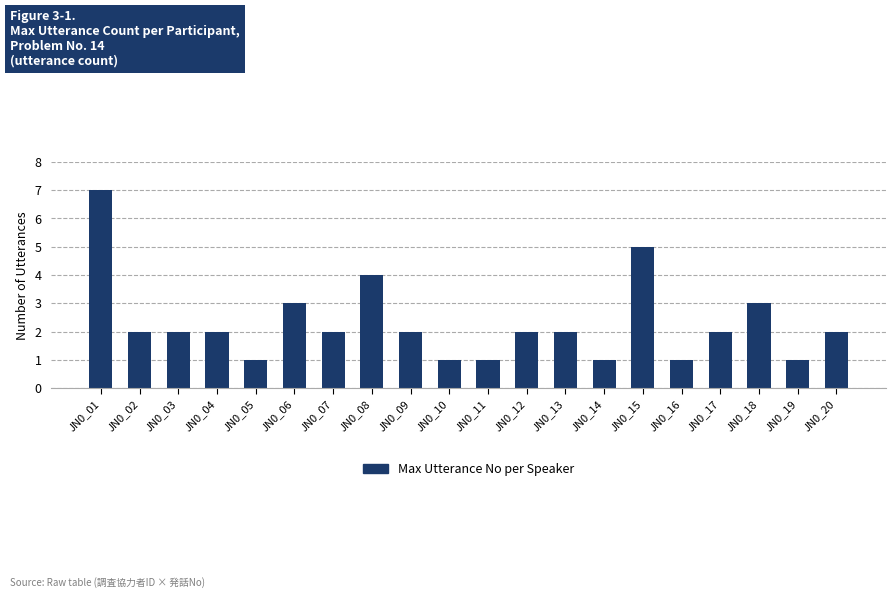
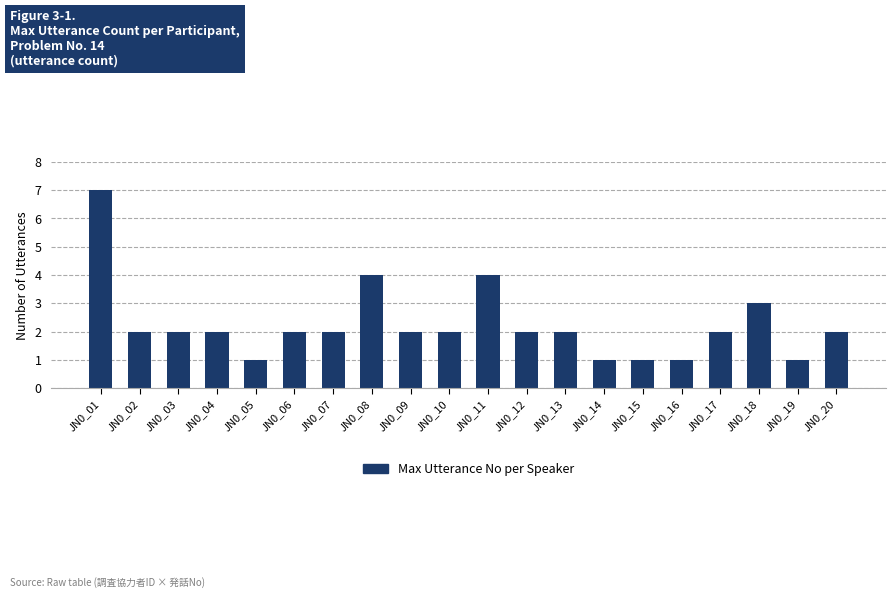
  {
    "JN0_01": 7,
    "JN0_02": 2,
    "JN0_03": 2,
    "JN0_04": 2,
    "JN0_05": 1,
-   "JN0_06": 3,
+   "JN0_06": 2,
    "JN0_07": 2,
    "JN0_08": 4,
    "JN0_09": 2,
-   "JN0_10": 1,
-   "JN0_11": 1,
+   "JN0_10": 2,
+   "JN0_11": 4,
    "JN0_12": 2,
    "JN0_13": 2,
    "JN0_14": 1,
-   "JN0_15": 5,
+   "JN0_15": 1,
    "JN0_16": 1,
    "JN0_17": 2,
    "JN0_18": 3,
    "JN0_19": 1,
    "JN0_20": 2
  }
